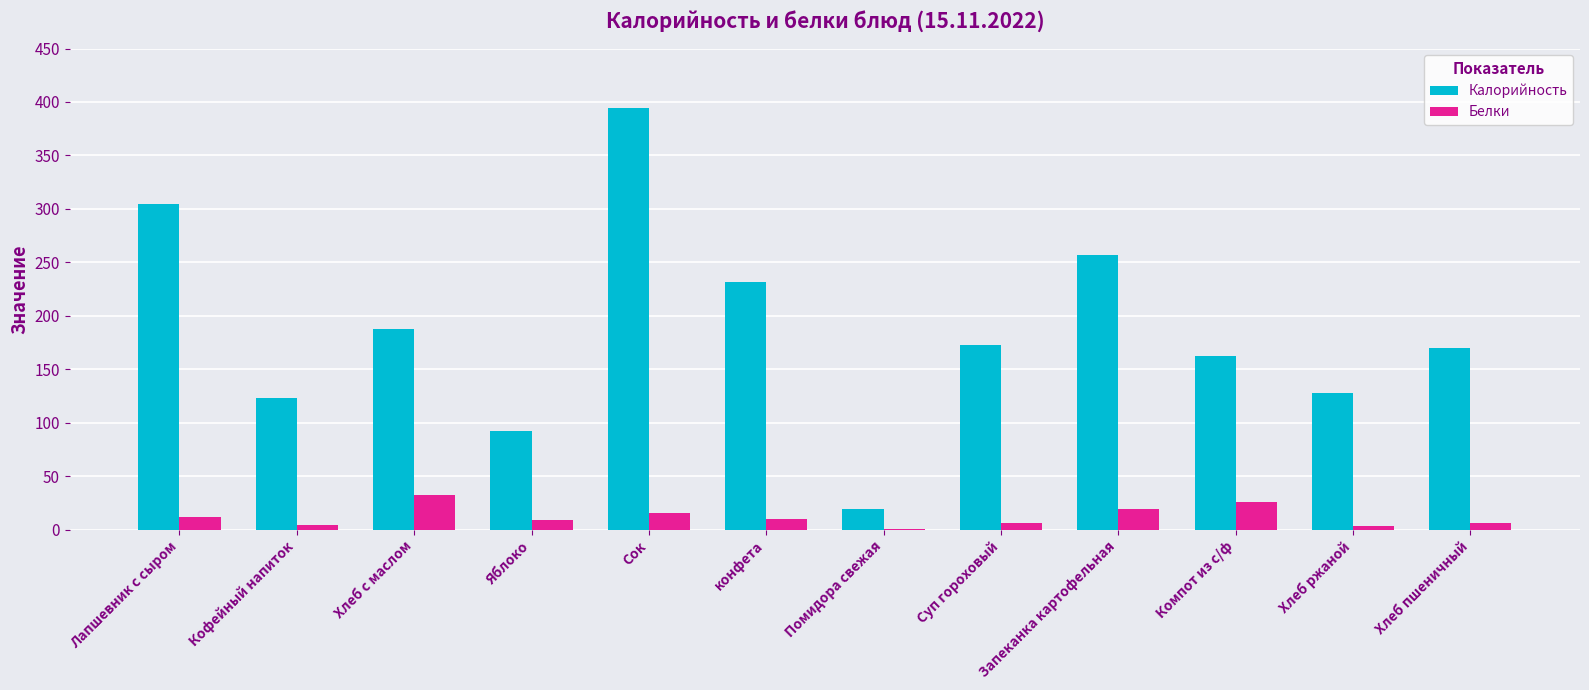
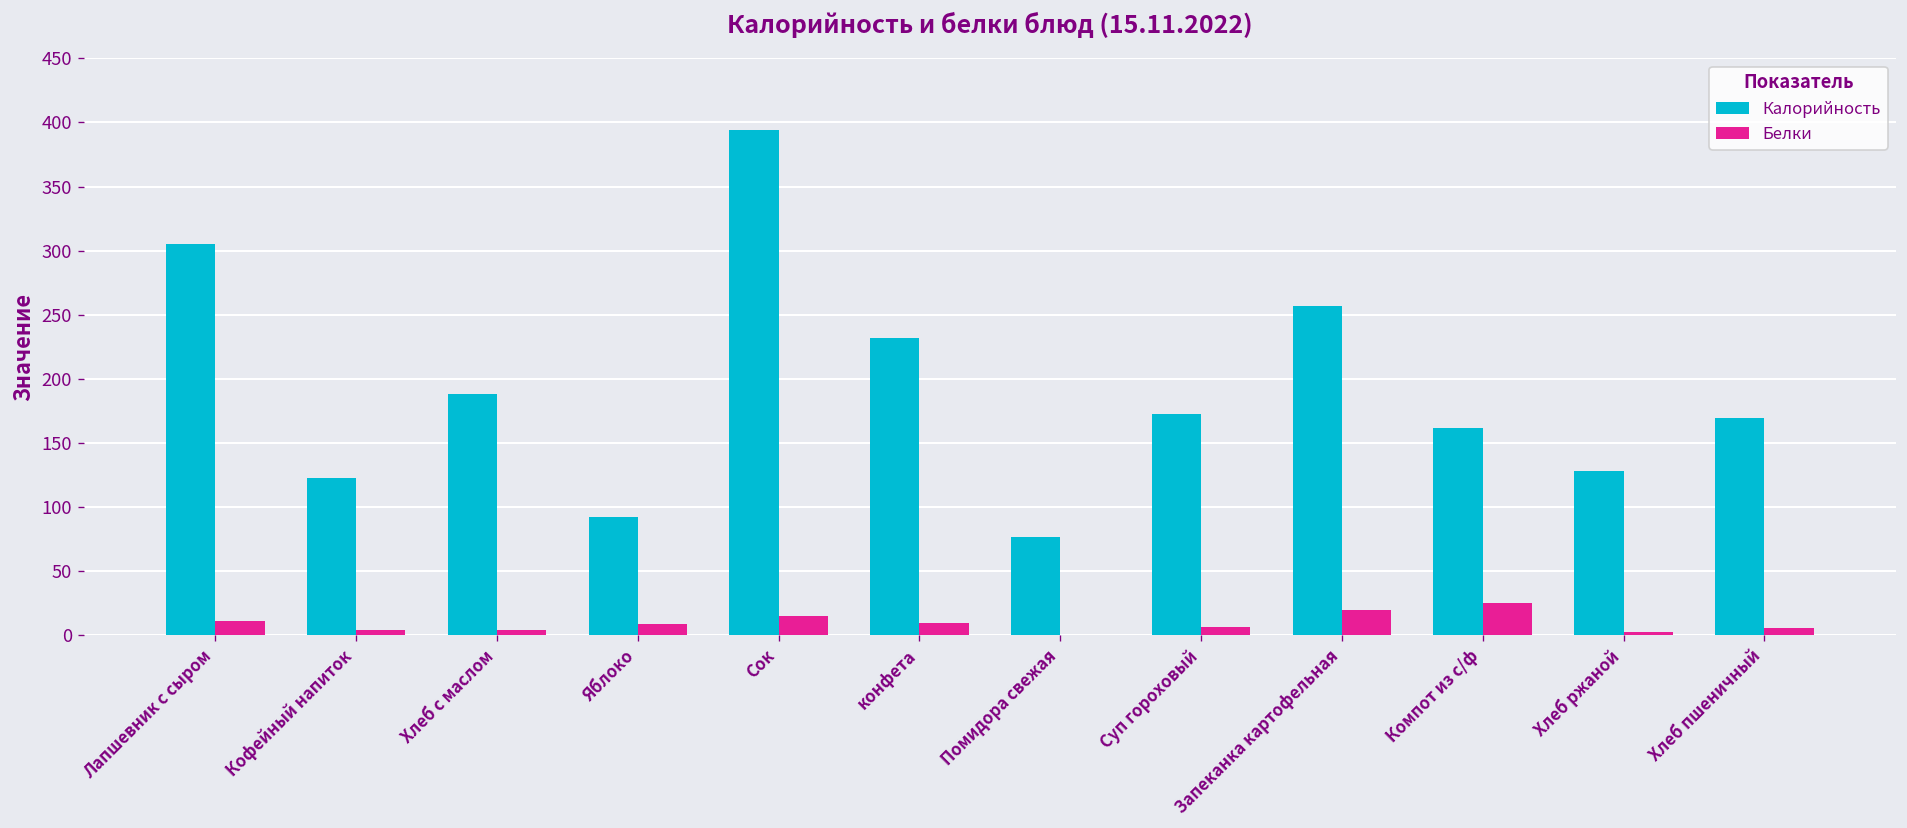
  {
    "Калорийность": {
      "Лапшевник с сыром": 305,
      "Кофейный напиток": 123,
      "Хлеб с маслом": 188,
      "Яблоко": 92,
      "Сок": 394,
      "конфета": 232,
-     "Помидора свежая": 19,
+     "Помидора свежая": 77,
      "Суп гороховый": 173,
      "Запеканка картофельная": 257,
      "Компот из с/ф": 162,
      "Хлеб ржаной": 128,
      "Хлеб пшеничный": 170
    },
    "Белки": {
      "Лапшевник с сыром": 12,
      "Кофейный напиток": 4,
-     "Хлеб с маслом": 32,
+     "Хлеб с маслом": 4,
      "Яблоко": 9,
      "Сок": 16,
      "конфета": 10,
      "Суп гороховый": 7,
      "Запеканка картофельная": 20,
      "Компот из с/ф": 26,
      "Хлеб ржаной": 3,
      "Хлеб пшеничный": 6
    }
  }
